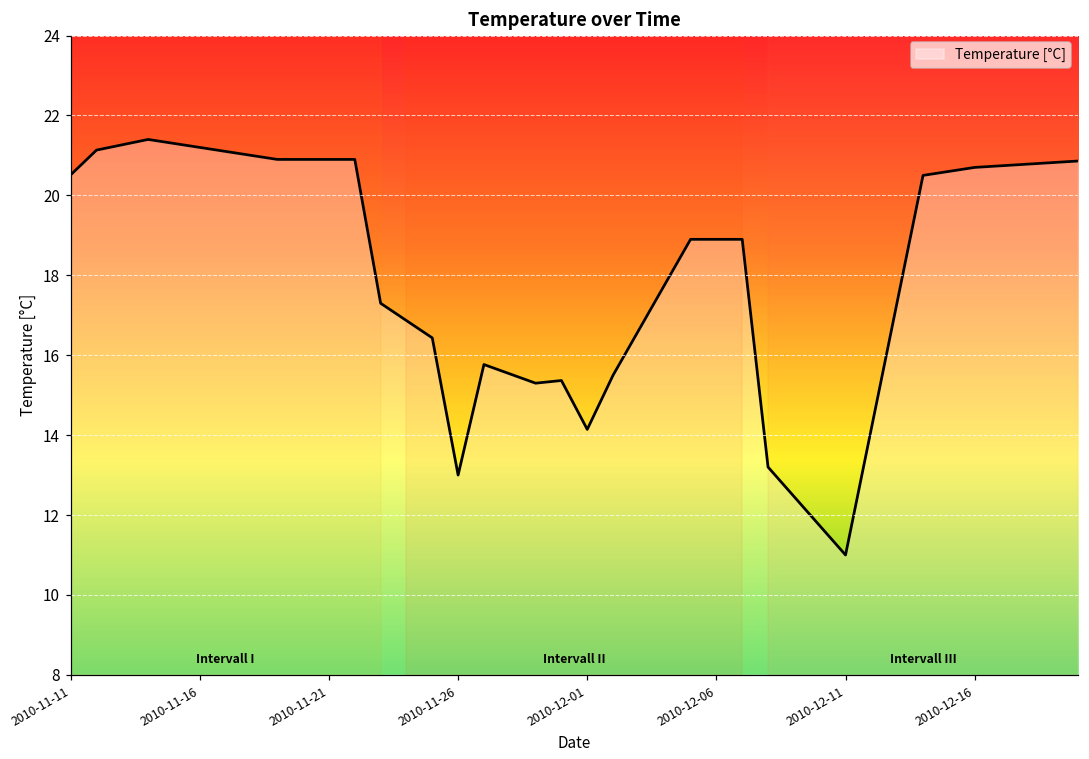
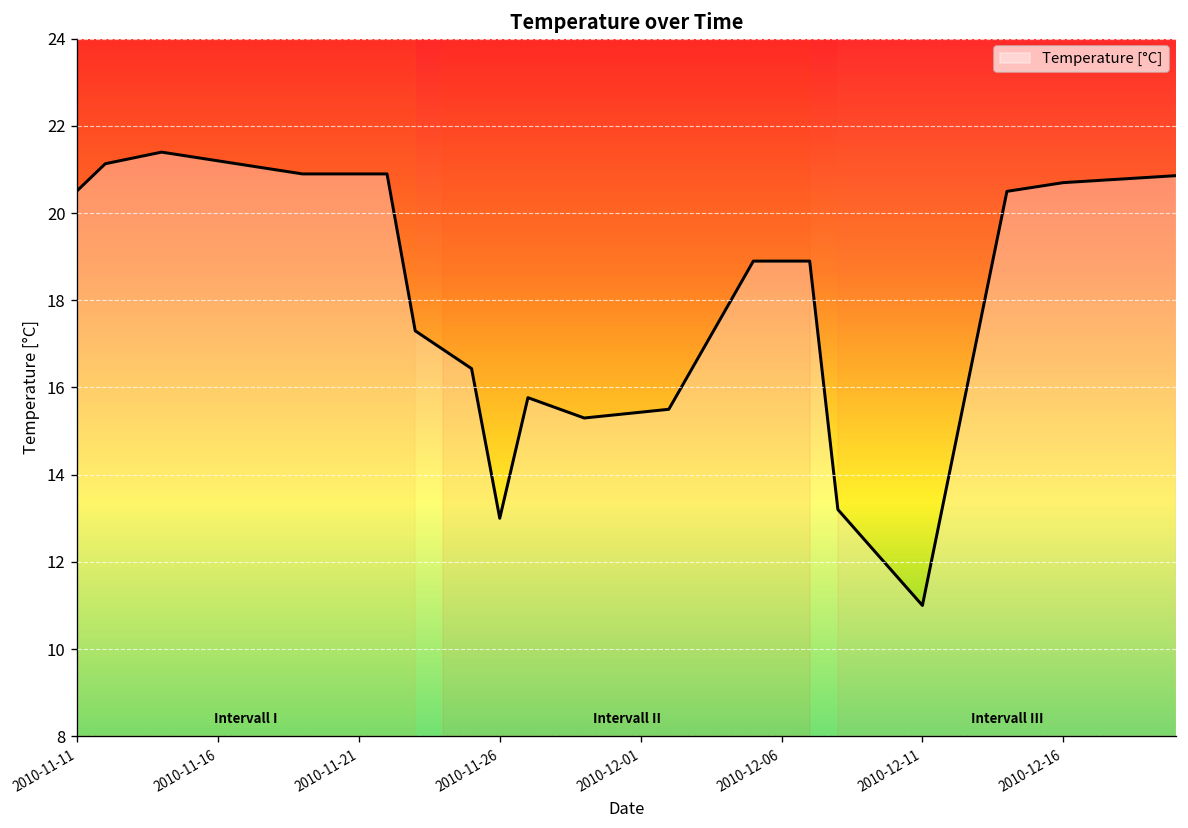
  {
    "2010-11-11": 20.5,
    "2010-11-16": 21.2,
    "2010-11-21": 20.9,
    "2010-11-26": 13.0,
-   "2010-12-01": 14.1,
+   "2010-12-01": 15.4,
    "2010-12-06": 18.9,
    "2010-12-11": 11.0,
    "2010-12-16": 20.7
  }
